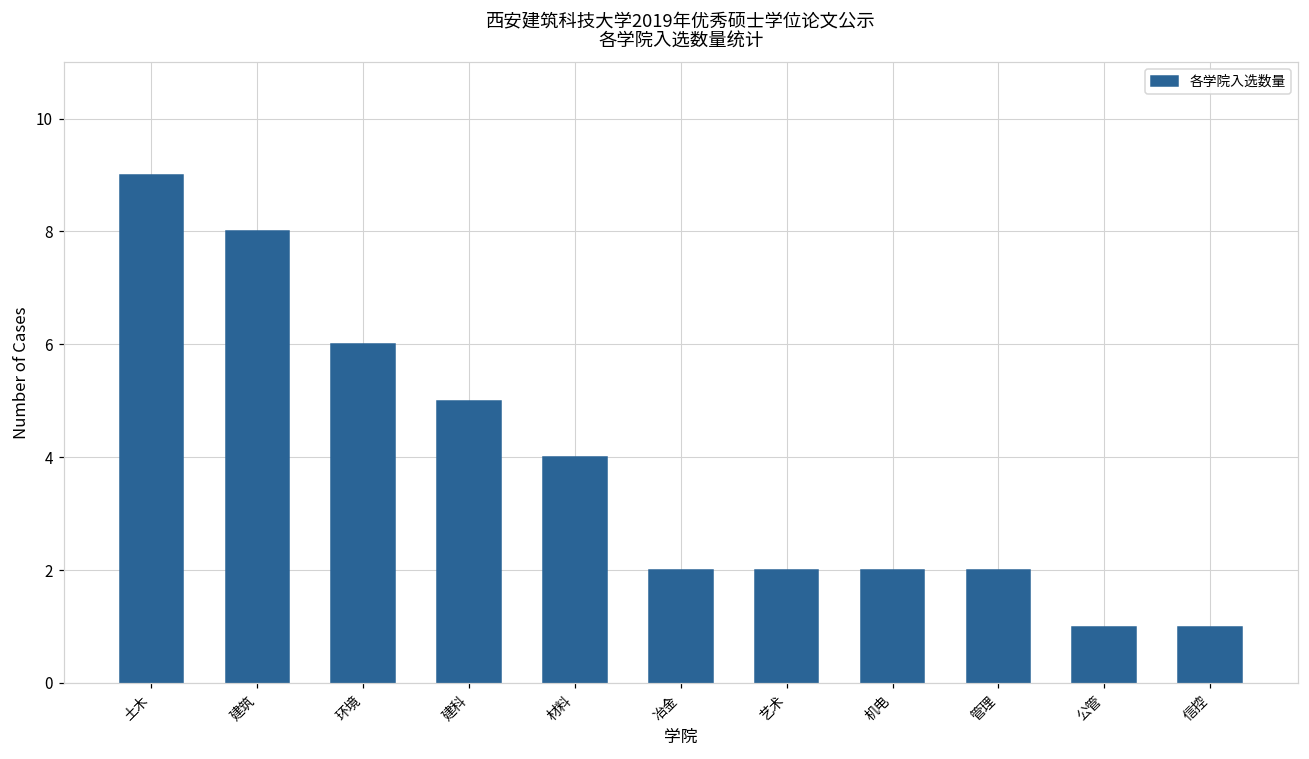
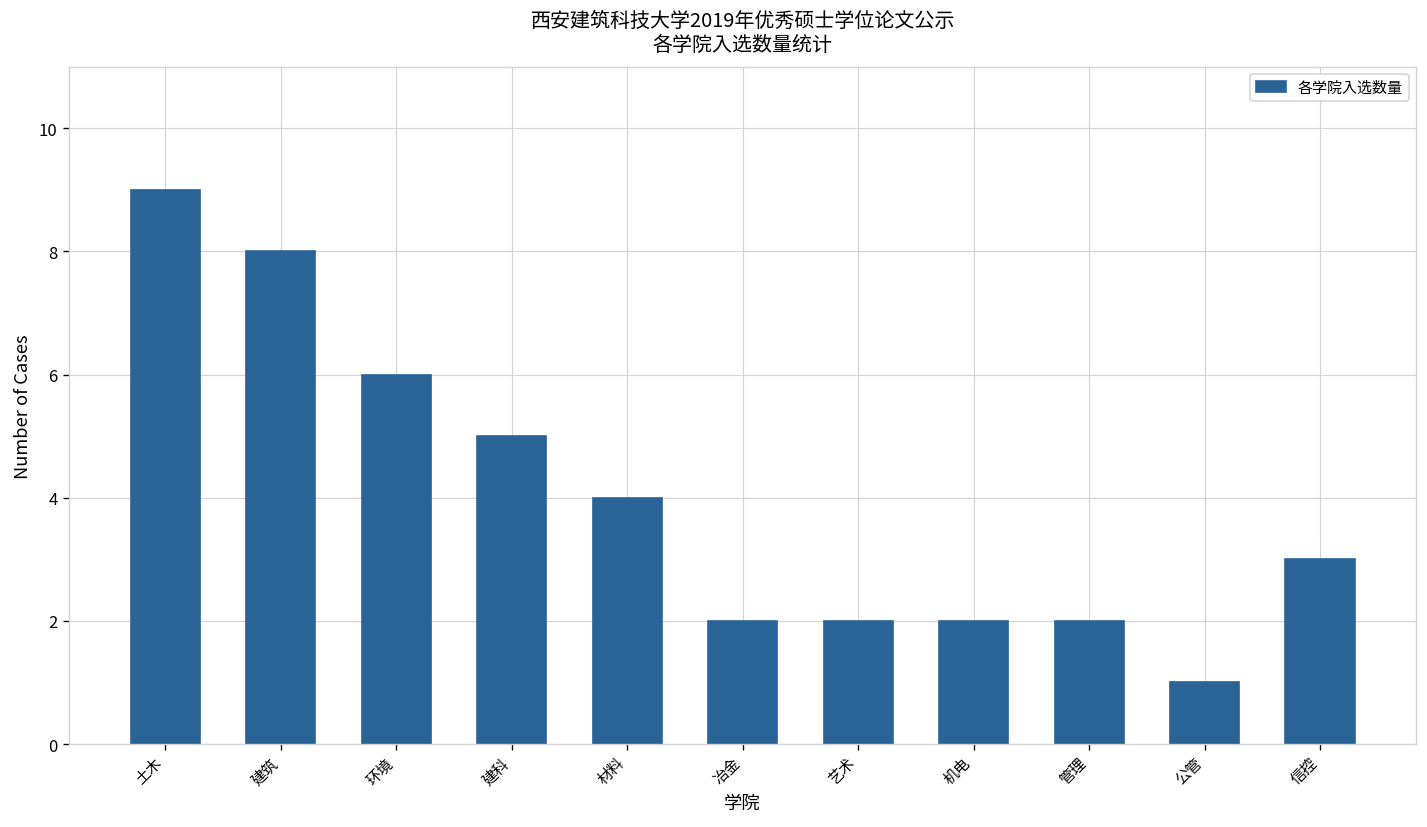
  {
    "土木": 9,
    "建筑": 8,
    "环境": 6,
    "建科": 5,
    "材料": 4,
    "冶金": 2,
    "艺术": 2,
    "机电": 2,
    "管理": 2,
    "公管": 1,
-   "信控": 1
+   "信控": 3
  }
